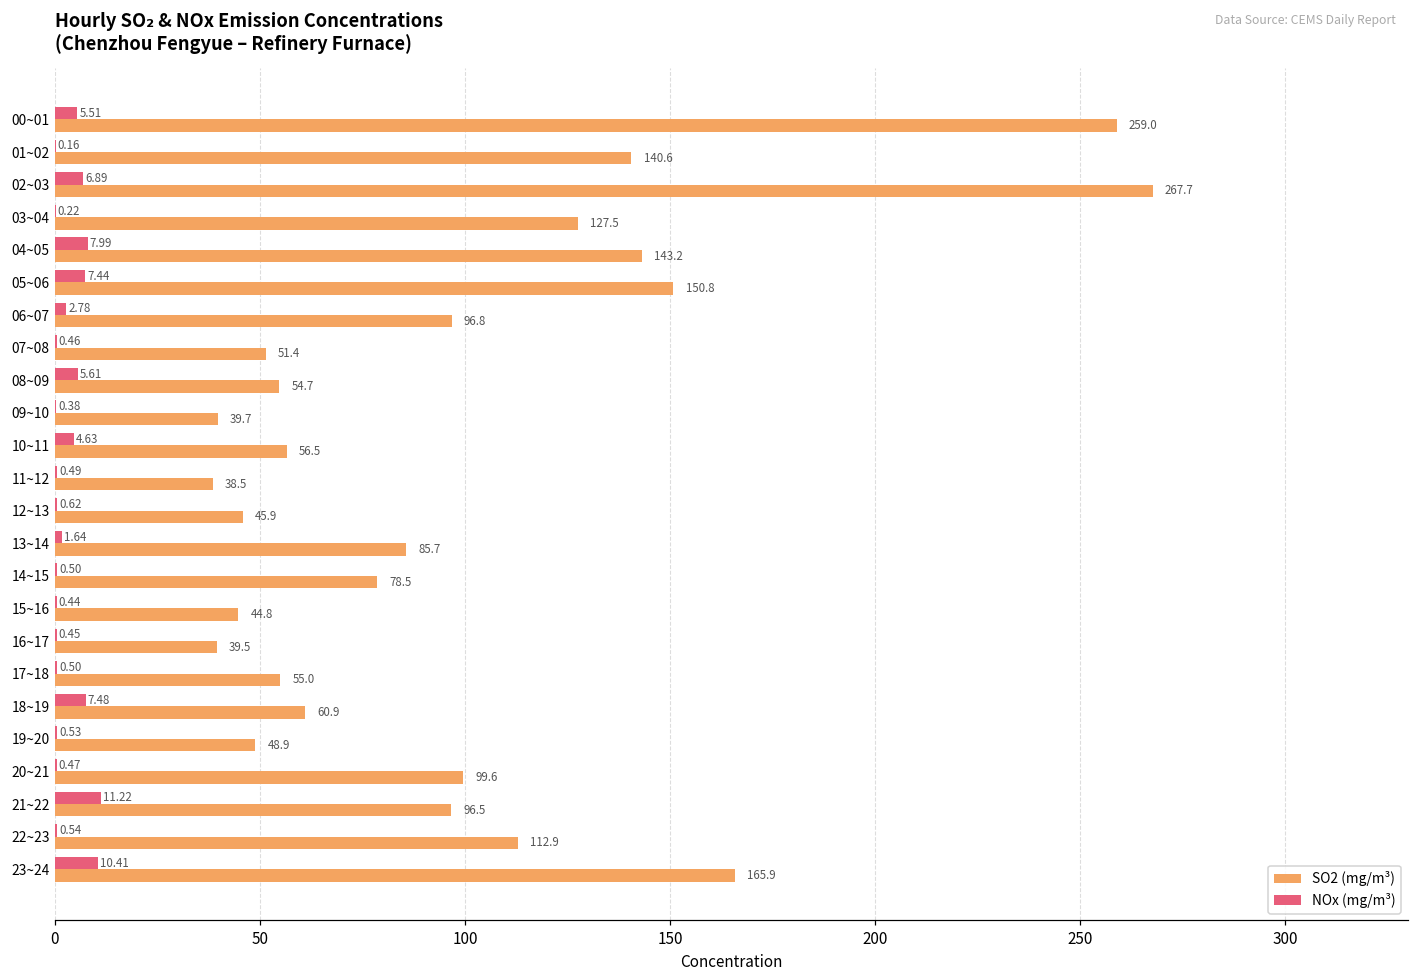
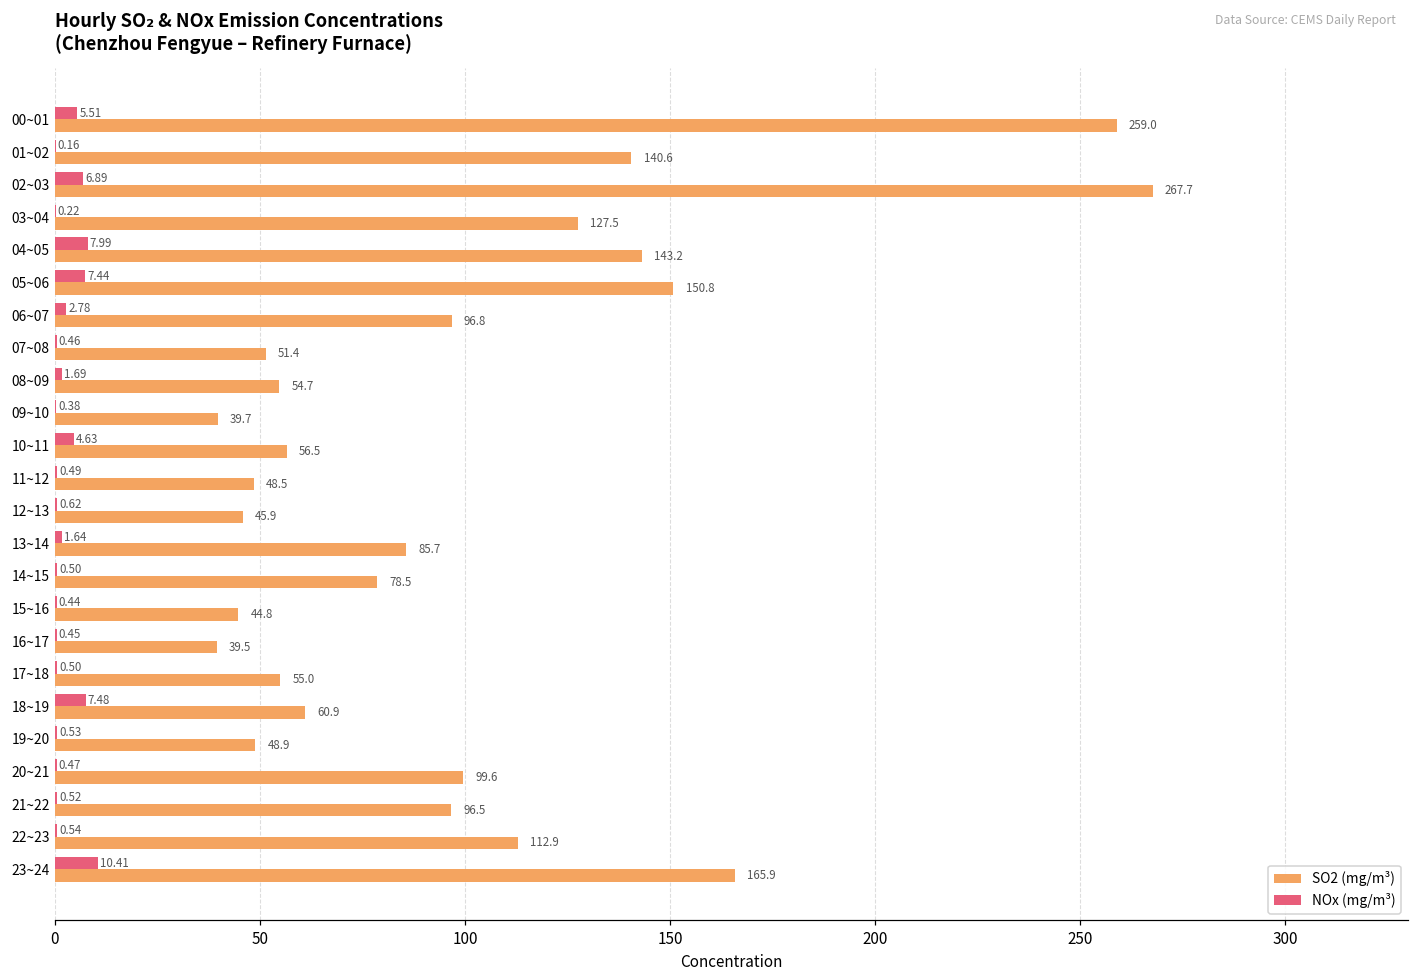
  {
    "SO2 (mg/m³)": {
      "00~01": 259.0,
      "01~02": 140.6,
      "02~03": 267.7,
      "03~04": 127.5,
      "04~05": 143.2,
      "05~06": 150.8,
      "06~07": 96.8,
      "07~08": 51.4,
      "08~09": 54.7,
      "09~10": 39.7,
      "10~11": 56.5,
-     "11~12": 38.5,
+     "11~12": 48.5,
      "12~13": 45.9,
      "13~14": 85.7,
      "14~15": 78.5,
      "15~16": 44.8,
      "16~17": 39.5,
      "17~18": 55.0,
      "18~19": 60.9,
      "19~20": 48.9,
      "20~21": 99.6,
      "21~22": 96.5,
      "22~23": 112.9,
      "23~24": 165.9
    },
    "NOx (mg/m³)": {
      "00~01": 5.51,
      "01~02": 0.16,
      "02~03": 6.89,
      "03~04": 0.22,
      "04~05": 7.99,
      "05~06": 7.44,
      "06~07": 2.78,
      "07~08": 0.46,
-     "08~09": 5.61,
+     "08~09": 1.69,
      "09~10": 0.38,
      "10~11": 4.63,
      "11~12": 0.49,
      "12~13": 0.62,
      "13~14": 1.64,
      "14~15": 0.50,
      "15~16": 0.44,
      "16~17": 0.45,
      "17~18": 0.50,
      "18~19": 7.48,
      "19~20": 0.53,
      "20~21": 0.47,
-     "21~22": 11.22,
+     "21~22": 0.52,
      "22~23": 0.54,
      "23~24": 10.41
    }
  }
